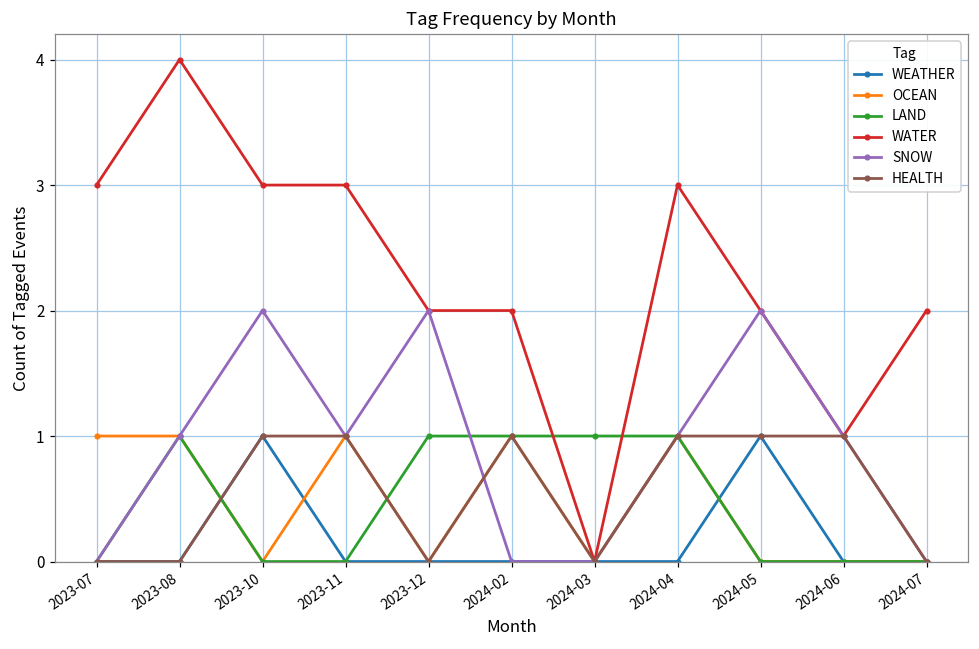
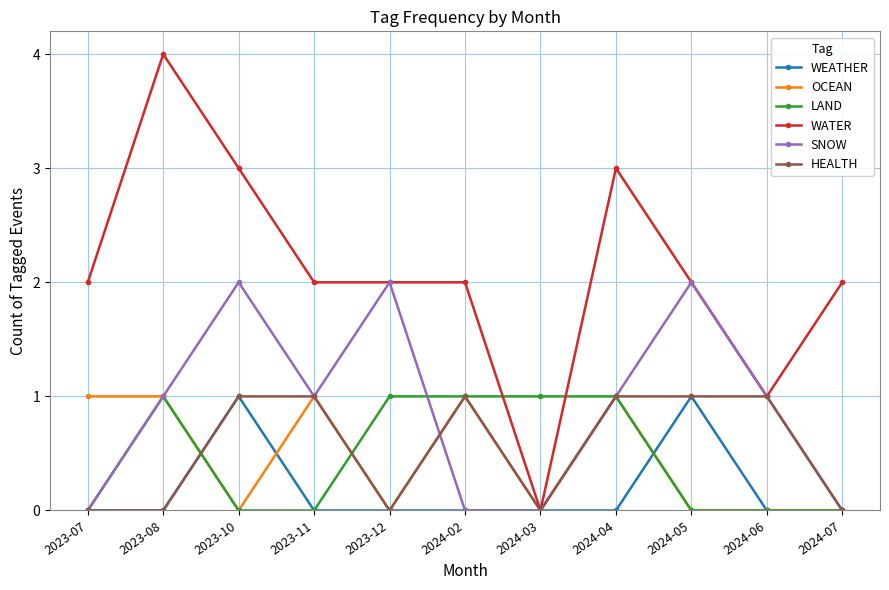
  {
    "WEATHER": {
      "2024-04": 0
    },
    "OCEAN": {
      "2023-07": 1
    },
    "LAND": {
      "2023-12": 1,
      "2024-03": 1
    },
    "WATER": {
-     "2023-07": 3,
+     "2023-07": 2,
      "2023-08": 4,
      "2023-10": 3,
-     "2023-11": 3,
+     "2023-11": 2,
      "2024-02": 2,
      "2024-04": 3,
      "2024-07": 2
    },
    "SNOW": {
      "2023-10": 2
    }
  }
